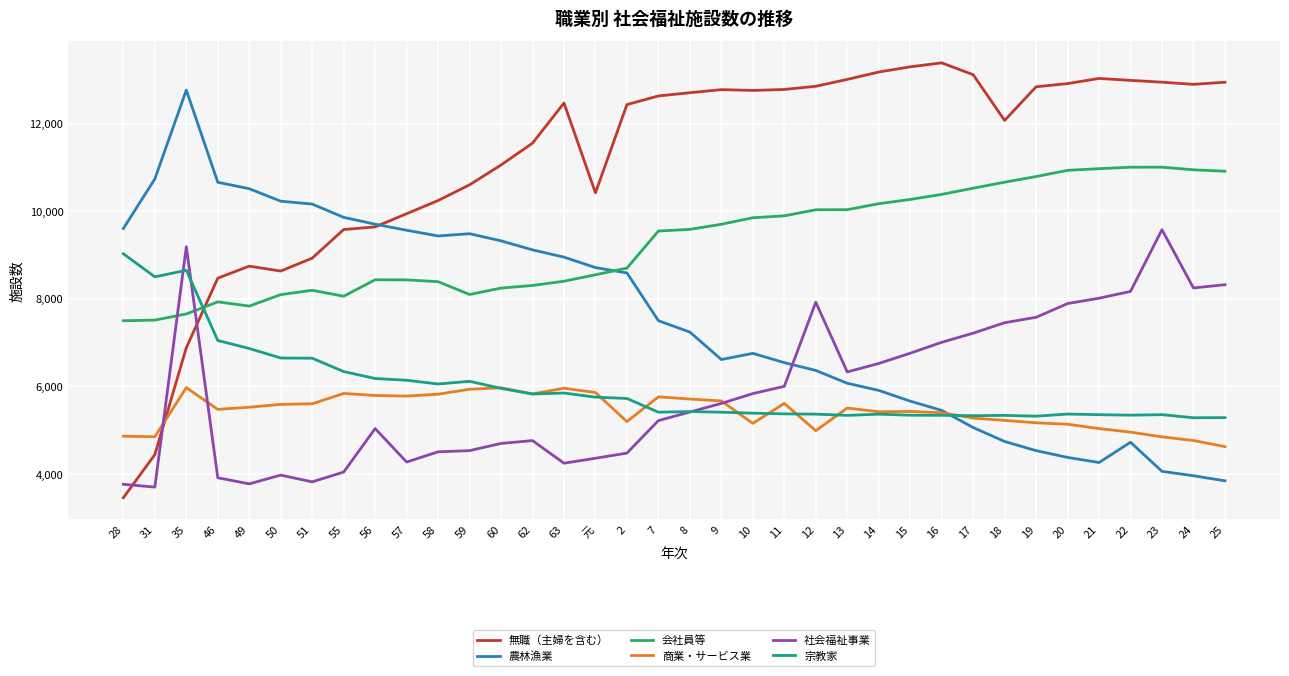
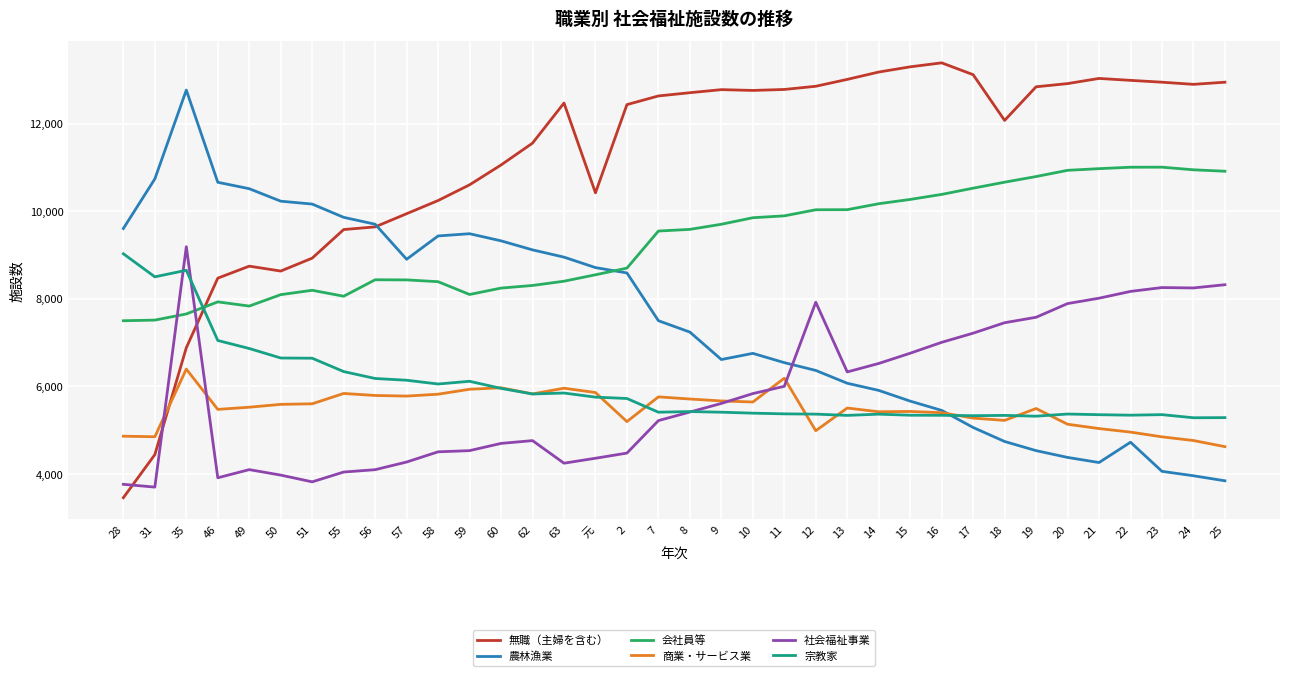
  {
    "無職（主婦を含む）": {
      "28": "3,500",
      "31": "4,400",
      "35": "6,900",
      "46": "8,500",
      "49": "8,700",
      "50": "8,600",
      "51": "8,900",
      "55": "9,600",
      "56": "9,600",
      "57": "9,900",
      "58": "10,200",
      "59": "10,600",
      "60": "11,100",
      "62": "11,600",
      "63": "12,500",
      "元": "10,400",
      "2": "12,400",
      "7": "12,600",
      "8": "12,700",
      "9": "12,800",
      "10": "12,800",
      "11": "12,800",
      "12": "12,900",
      "13": "13,000",
      "14": "13,200",
      "15": "13,300",
      "16": "13,400",
      "17": "13,100",
      "18": "12,100",
      "19": "12,800",
      "20": "12,900",
      "21": "13,000",
      "22": "13,000",
      "23": "12,900",
      "24": "12,900",
      "25": "12,900"
    },
    "農林漁業": {
      "28": "9,600",
      "31": "10,700",
      "35": "12,800",
      "46": "10,700",
      "49": "10,500",
      "50": "10,200",
      "51": "10,200",
      "55": "9,900",
      "56": "9,700",
-     "57": "9,600",
+     "57": "8,900",
      "58": "9,400",
      "59": "9,500",
      "60": "9,300",
      "62": "9,100",
      "63": "9,000",
      "元": "8,700",
      "2": "8,600",
      "7": "7,500",
      "8": "7,200",
      "9": "6,600",
      "10": "6,800",
      "11": "6,500",
      "12": "6,400",
      "13": "6,100",
      "14": "5,900",
      "15": "5,700",
      "17": "5,100",
      "18": "4,700",
      "19": "4,500",
      "20": "4,400",
      "21": "4,300",
      "22": "4,700",
      "23": "4,100",
      "24": "4,000",
      "25": "3,800"
    },
    "商業・サービス業": {
      "28": "4,900",
      "31": "4,900",
-     "35": "6,000",
+     "35": "6,400",
      "46": "5,500",
      "49": "5,500",
      "50": "5,600",
      "51": "5,600",
      "55": "5,800",
      "56": "5,800",
      "57": "5,800",
      "58": "5,800",
      "59": "5,900",
      "63": "6,000",
      "元": "5,900",
      "2": "5,200",
      "7": "5,800",
      "8": "5,700",
-     "10": "5,200",
-     "11": "5,600",
+     "10": "5,600",
+     "11": "6,200",
      "12": "5,000",
      "13": "5,500",
      "15": "5,400",
      "18": "5,200",
-     "19": "5,200",
+     "19": "5,500",
      "20": "5,100",
      "21": "5,000",
      "22": "5,000",
      "23": "4,800",
      "24": "4,800",
      "25": "4,600"
    },
    "社会福祉事業": {
      "28": "3,800",
      "31": "3,700",
      "35": "9,200",
      "46": "3,900",
-     "49": "3,800",
+     "49": "4,100",
      "50": "4,000",
      "51": "3,800",
      "55": "4,000",
-     "56": "5,000",
+     "56": "4,100",
      "57": "4,300",
      "58": "4,500",
      "59": "4,500",
      "60": "4,700",
      "62": "4,800",
      "63": "4,200",
      "元": "4,400",
      "2": "4,500",
      "7": "5,200",
      "10": "5,800",
      "11": "6,000",
      "12": "7,900",
      "13": "6,300",
      "14": "6,500",
      "15": "6,800",
      "16": "7,000",
      "17": "7,200",
      "18": "7,500",
      "19": "7,600",
      "20": "7,900",
      "21": "8,000",
      "22": "8,200",
-     "23": "9,600",
+     "23": "8,300",
      "24": "8,200",
      "25": "8,300"
    }
  }
